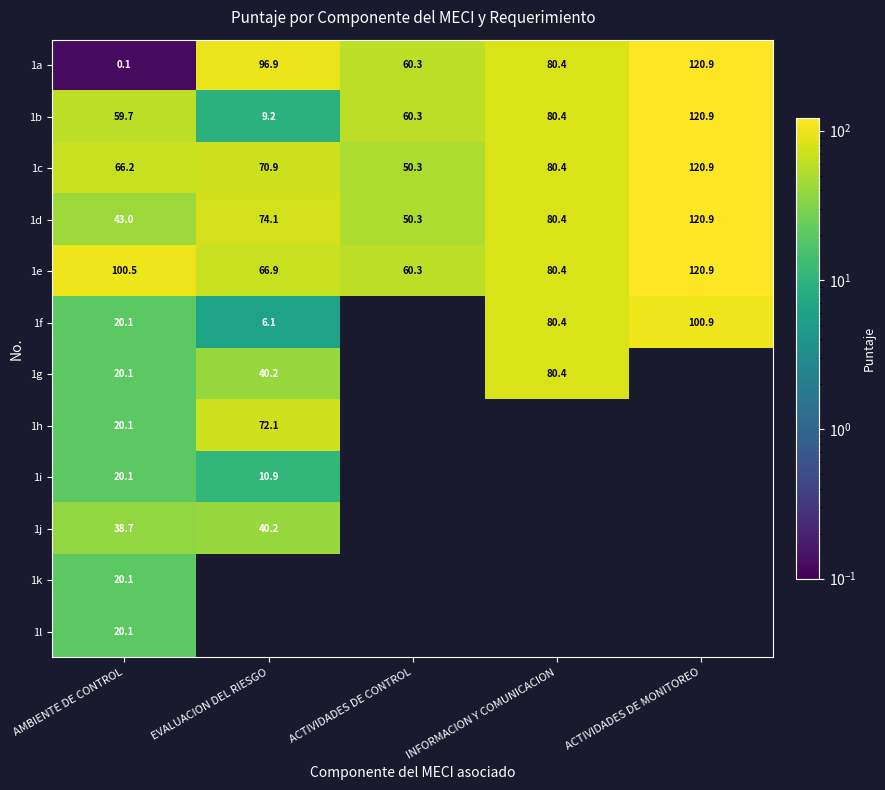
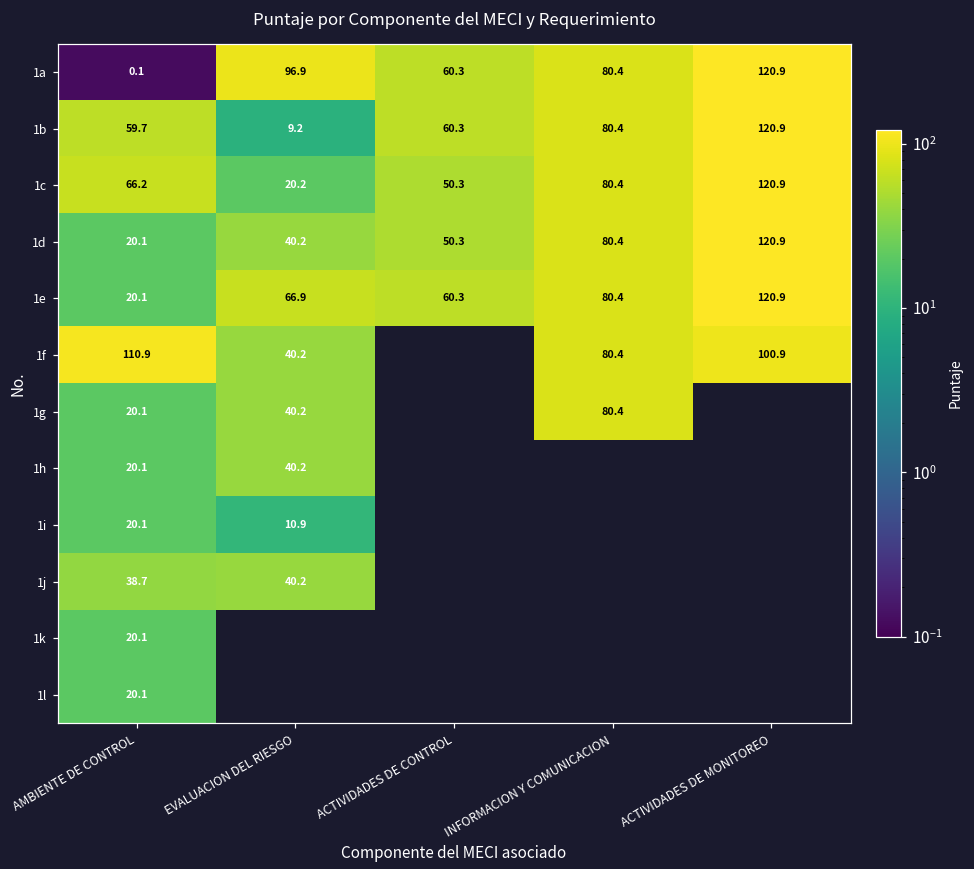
  {
    "1a": {
      "AMBIENTE DE CONTROL": 0.1,
      "EVALUACION DEL RIESGO": 96.9,
      "ACTIVIDADES DE CONTROL": 60.3,
      "INFORMACION Y COMUNICACION": 80.4,
      "ACTIVIDADES DE MONITOREO": 120.9
    },
    "1b": {
      "AMBIENTE DE CONTROL": 59.7,
      "EVALUACION DEL RIESGO": 9.2,
      "ACTIVIDADES DE CONTROL": 60.3,
      "INFORMACION Y COMUNICACION": 80.4,
      "ACTIVIDADES DE MONITOREO": 120.9
    },
    "1c": {
      "AMBIENTE DE CONTROL": 66.2,
-     "EVALUACION DEL RIESGO": 70.9,
+     "EVALUACION DEL RIESGO": 20.2,
      "ACTIVIDADES DE CONTROL": 50.3,
      "INFORMACION Y COMUNICACION": 80.4,
      "ACTIVIDADES DE MONITOREO": 120.9
    },
    "1d": {
-     "AMBIENTE DE CONTROL": 43.0,
-     "EVALUACION DEL RIESGO": 74.1,
+     "AMBIENTE DE CONTROL": 20.1,
+     "EVALUACION DEL RIESGO": 40.2,
      "ACTIVIDADES DE CONTROL": 50.3,
      "INFORMACION Y COMUNICACION": 80.4,
      "ACTIVIDADES DE MONITOREO": 120.9
    },
    "1e": {
-     "AMBIENTE DE CONTROL": 100.5,
+     "AMBIENTE DE CONTROL": 20.1,
      "EVALUACION DEL RIESGO": 66.9,
      "ACTIVIDADES DE CONTROL": 60.3,
      "INFORMACION Y COMUNICACION": 80.4,
      "ACTIVIDADES DE MONITOREO": 120.9
    },
    "1f": {
-     "AMBIENTE DE CONTROL": 20.1,
-     "EVALUACION DEL RIESGO": 6.1,
+     "AMBIENTE DE CONTROL": 110.9,
+     "EVALUACION DEL RIESGO": 40.2,
      "INFORMACION Y COMUNICACION": 80.4,
      "ACTIVIDADES DE MONITOREO": 100.9
    },
    "1g": {
      "AMBIENTE DE CONTROL": 20.1,
      "EVALUACION DEL RIESGO": 40.2,
      "INFORMACION Y COMUNICACION": 80.4
    },
    "1h": {
      "AMBIENTE DE CONTROL": 20.1,
-     "EVALUACION DEL RIESGO": 72.1
+     "EVALUACION DEL RIESGO": 40.2
    },
    "1i": {
      "AMBIENTE DE CONTROL": 20.1,
      "EVALUACION DEL RIESGO": 10.9
    },
    "1j": {
      "AMBIENTE DE CONTROL": 38.7,
      "EVALUACION DEL RIESGO": 40.2
    },
    "1k": {
      "AMBIENTE DE CONTROL": 20.1
    },
    "1l": {
      "AMBIENTE DE CONTROL": 20.1
    }
  }
